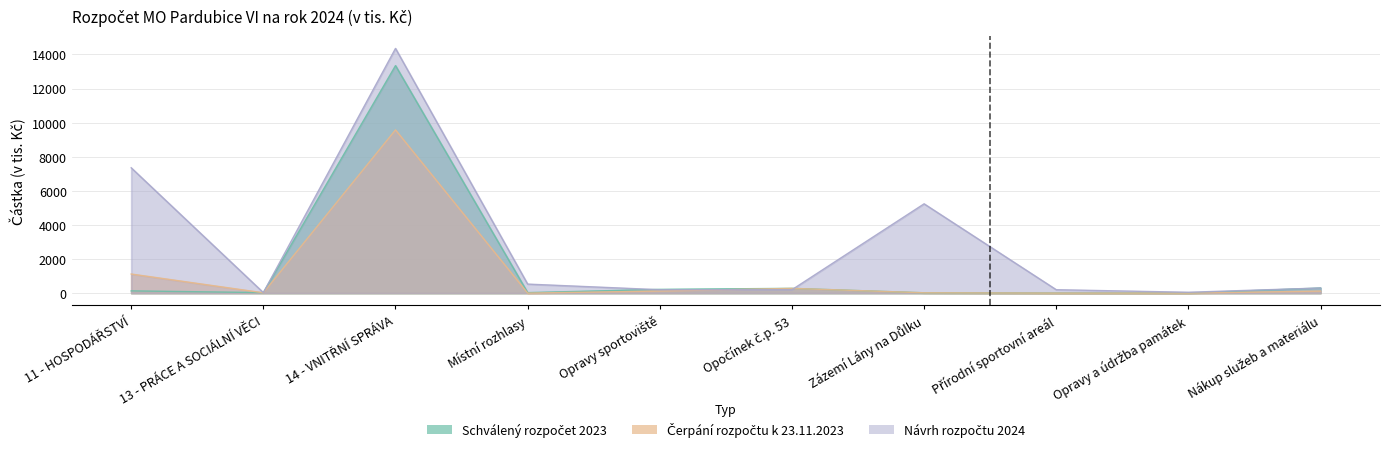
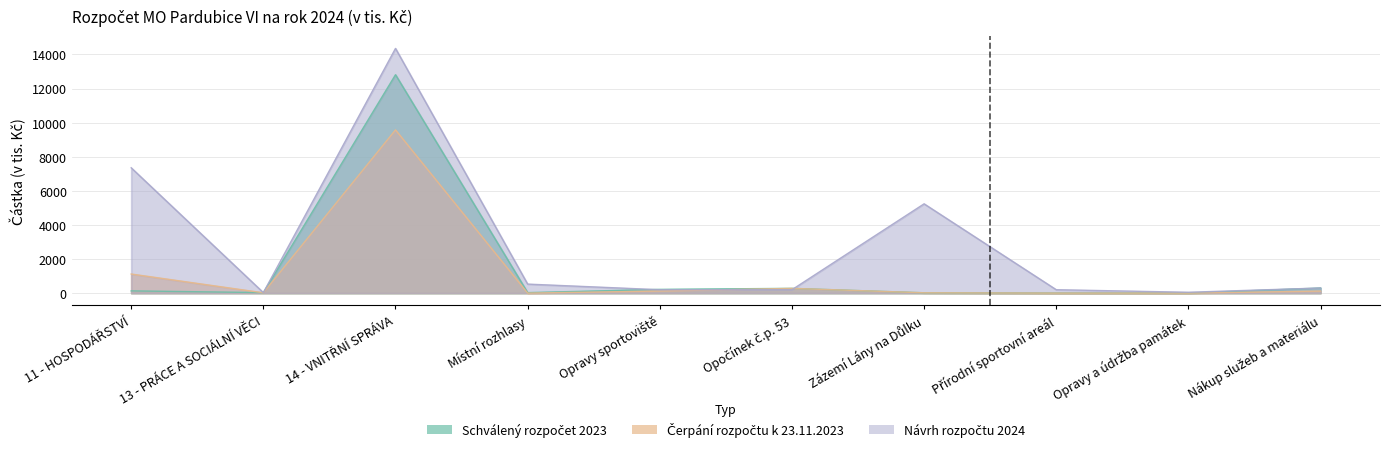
  {
    "Schválený rozpočet 2023": {
      "11 - HOSPODÁŘSTVÍ": 100,
-     "14 - VNITŘNÍ SPRÁVA": 13300
+     "14 - VNITŘNÍ SPRÁVA": 12800
    },
    "Čerpání rozpočtu k 23.11.2023": {
      "11 - HOSPODÁŘSTVÍ": 1100,
      "14 - VNITŘNÍ SPRÁVA": 9600,
      "Nákup služeb a materiálu": 100
    },
    "Návrh rozpočtu 2024": {
      "11 - HOSPODÁŘSTVÍ": 7400,
      "14 - VNITŘNÍ SPRÁVA": 14400,
      "Místní rozhlasy": 500,
      "Zázemí Lány na Důlku": 5200,
      "Přírodní sportovní areál": 200
    }
  }
